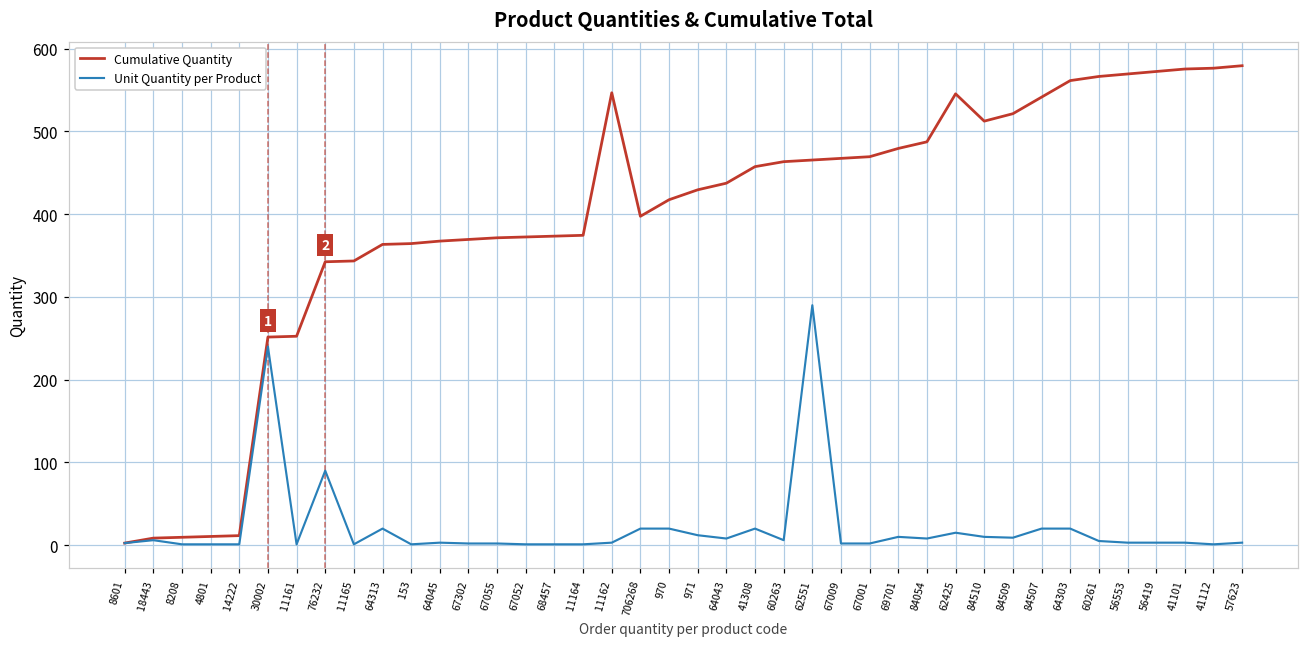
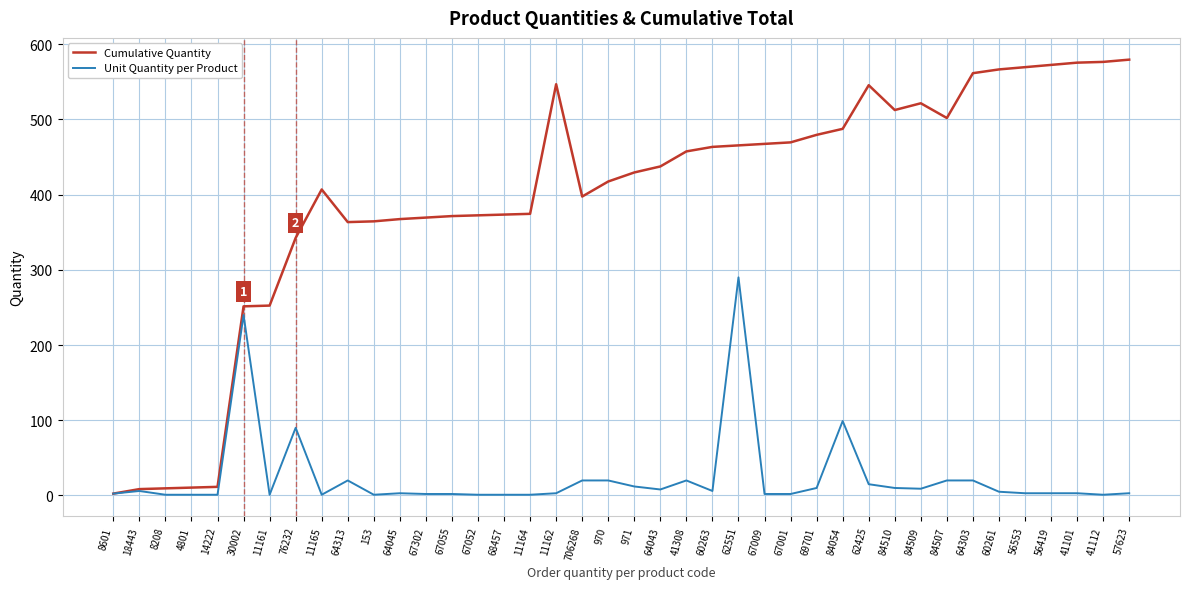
  {
    "Cumulative Quantity": {
      "8208": 10,
      "4801": 10,
      "14222": 10,
      "11161": 250,
-     "11165": 340,
+     "11165": 410,
      "64313": 360,
      "153": 360,
      "64045": 370,
      "67302": 370,
      "67055": 370,
      "67052": 370,
      "68457": 370,
      "11164": 370,
      "11162": 550,
      "706268": 400,
      "970": 420,
      "971": 430,
      "64043": 440,
      "41308": 460,
      "60263": 460,
      "62551": 470,
      "67009": 470,
      "67001": 470,
      "69701": 480,
      "84054": 490,
      "62425": 550,
      "84510": 510,
      "84509": 520,
-     "84507": 540,
+     "84507": 500,
      "64303": 560,
      "60261": 570,
      "56553": 570,
      "56419": 570,
      "41101": 580,
      "41112": 580,
      "57623": 580
    },
    "Unit Quantity per Product": {
      "8208": 0,
      "4801": 0,
      "14222": 0,
      "30002": 240,
      "11161": 0,
      "76232": 90,
      "11165": 0,
      "64313": 20,
      "153": 0,
      "64045": 0,
      "67302": 0,
      "67055": 0,
      "67052": 0,
      "68457": 0,
      "11164": 0,
      "11162": 0,
      "706268": 20,
      "970": 20,
      "971": 10,
      "64043": 10,
      "41308": 20,
      "60263": 10,
      "62551": 290,
      "67009": 0,
      "67001": 0,
      "69701": 10,
-     "84054": 10,
+     "84054": 100,
      "62425": 20,
      "84510": 10,
      "84509": 10,
      "84507": 20,
      "64303": 20,
      "60261": 10,
      "56553": 0,
      "56419": 0,
      "41101": 0,
      "41112": 0,
      "57623": 0
    }
  }
